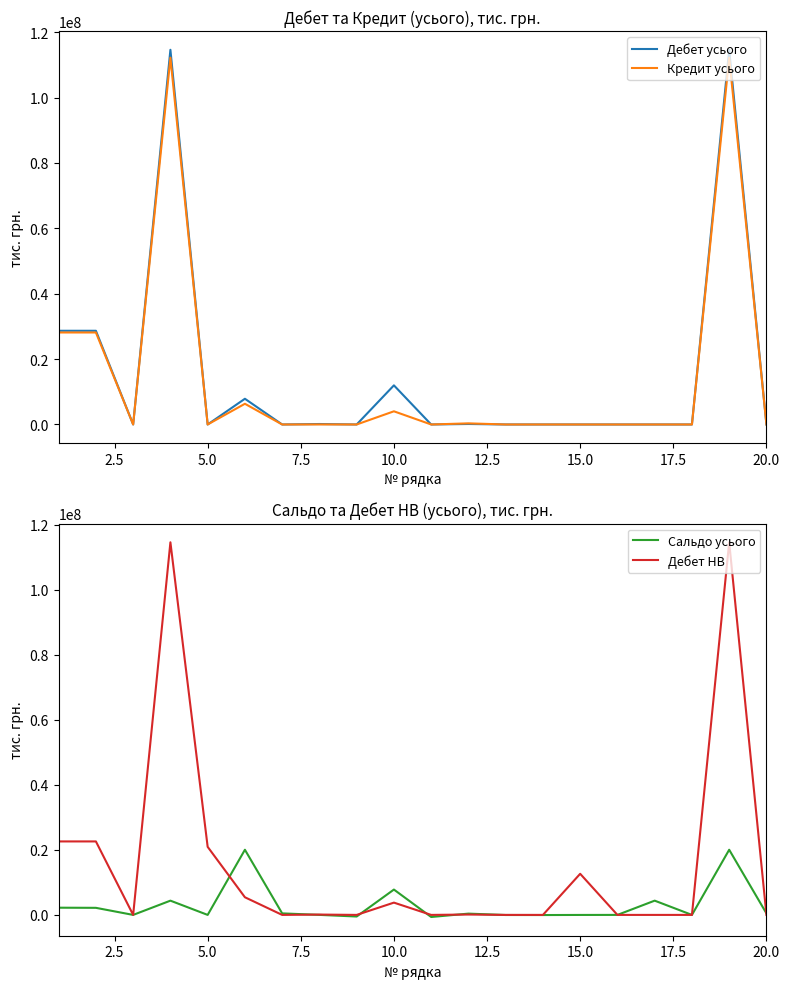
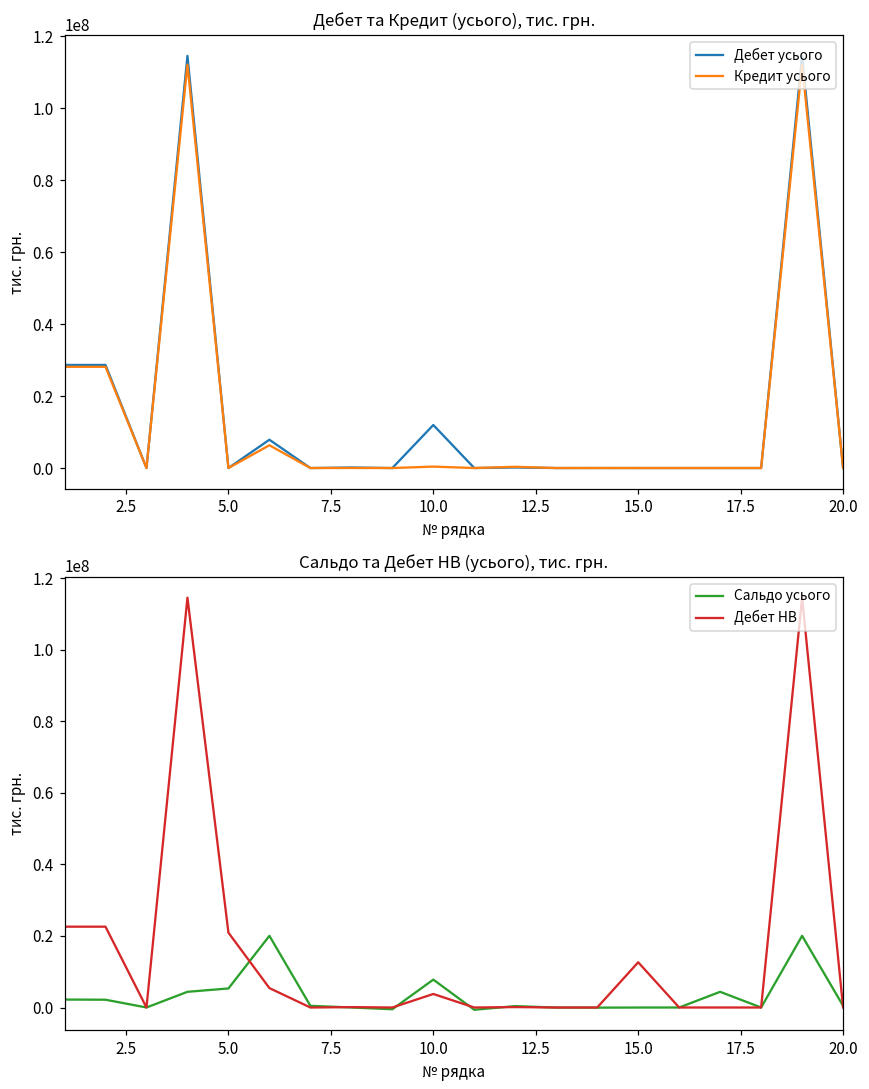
  {
    "Дебет та Кредит (усього), тис. грн.": {
      "Дебет усього": {
        "10.0": 12000000
      },
      "Кредит усього": {
-       "10.0": 4000000
+       "10.0": 0
      }
    },
    "Сальдо та Дебет НВ (усього), тис. грн.": {
      "Сальдо усього": {
-       "5.0": 0,
+       "5.0": 5000000,
        "10.0": 8000000,
        "15.0": 0
      },
      "Дебет НВ": {
        "5.0": 21000000,
        "10.0": 4000000,
        "15.0": 13000000
      }
    }
  }
